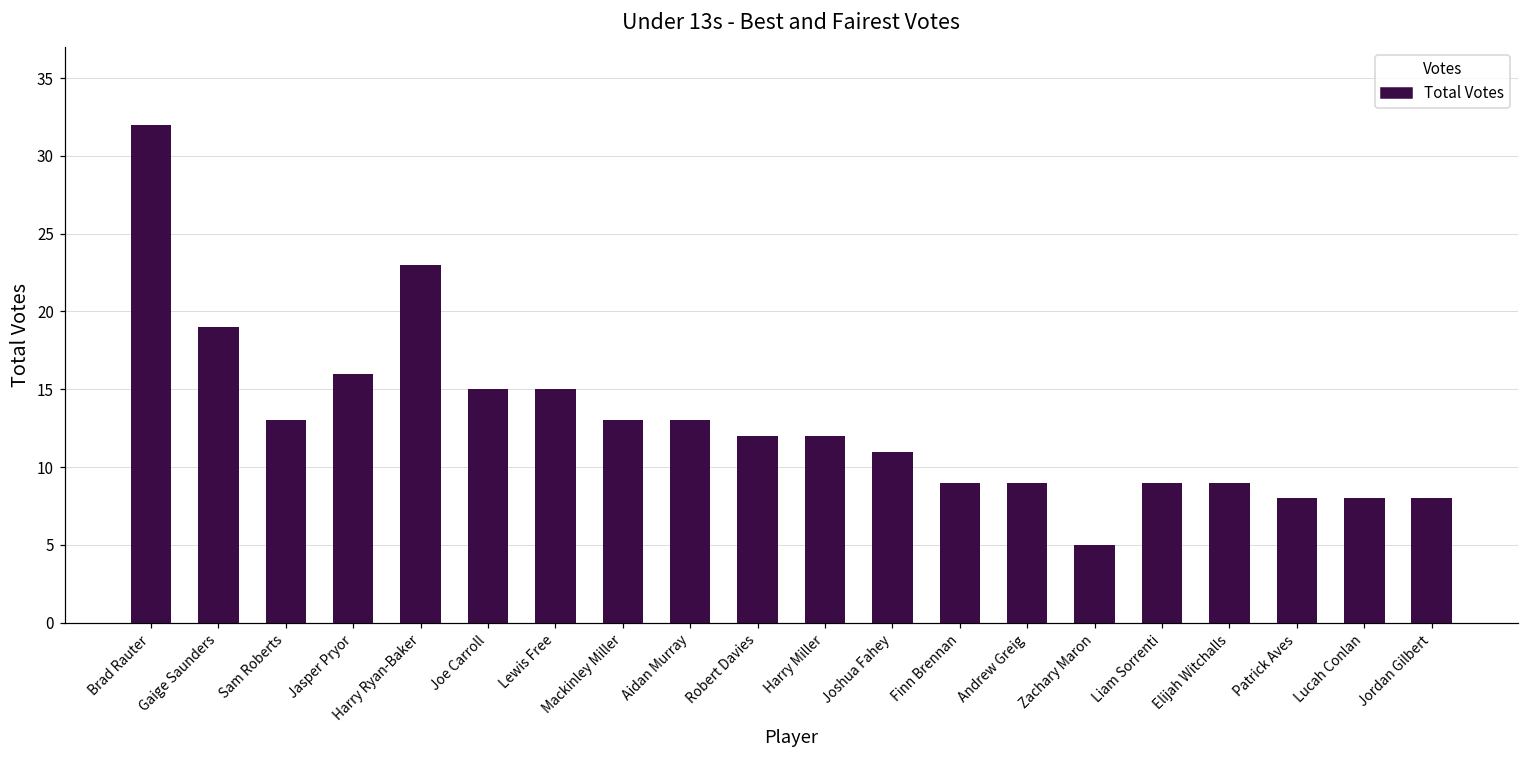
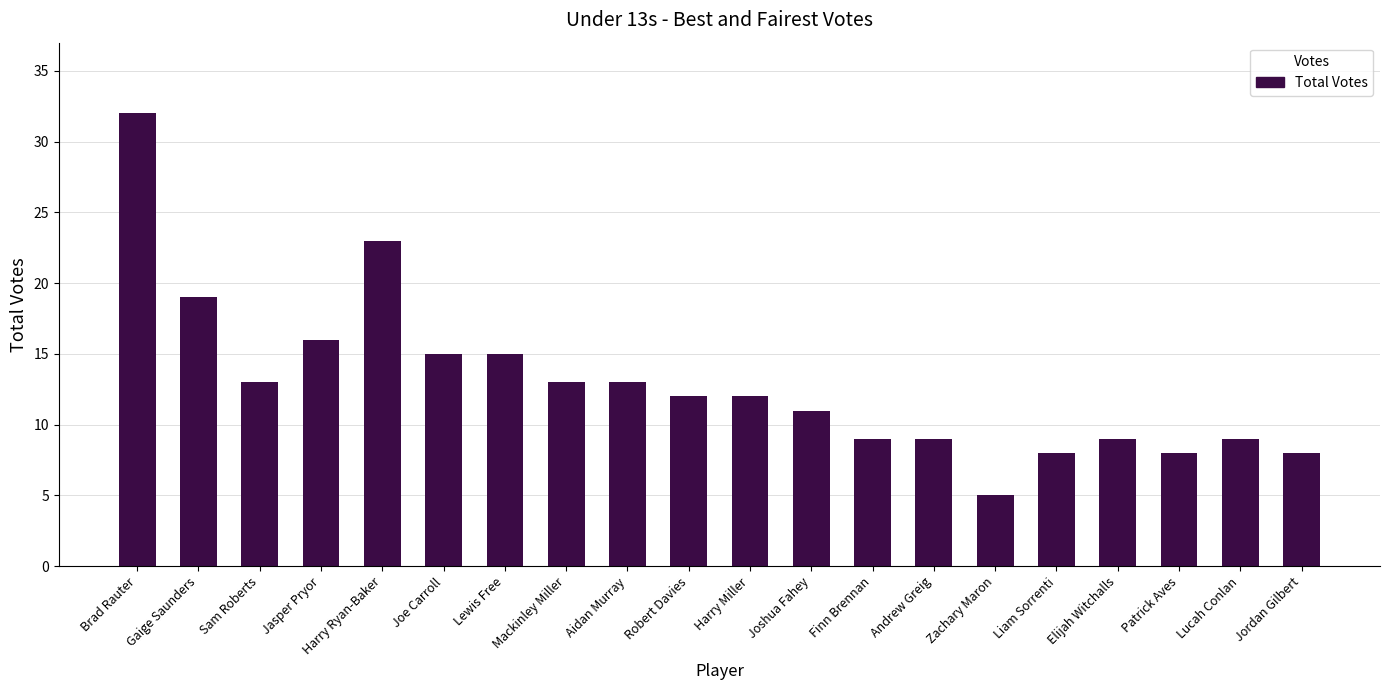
  {
    "Brad Rauter": 32,
    "Gaige Saunders": 19,
    "Sam Roberts": 13,
    "Jasper Pryor": 16,
    "Harry Ryan-Baker": 23,
    "Joe Carroll": 15,
    "Lewis Free": 15,
    "Mackinley Miller": 13,
    "Aidan Murray": 13,
    "Robert Davies": 12,
    "Harry Miller": 12,
    "Joshua Fahey": 11,
    "Finn Brennan": 9,
    "Andrew Greig": 9,
    "Zachary Maron": 5,
-   "Liam Sorrenti": 9,
+   "Liam Sorrenti": 8,
    "Elijah Witchalls": 9,
    "Patrick Aves": 8,
-   "Lucah Conlan": 8,
+   "Lucah Conlan": 9,
    "Jordan Gilbert": 8
  }
